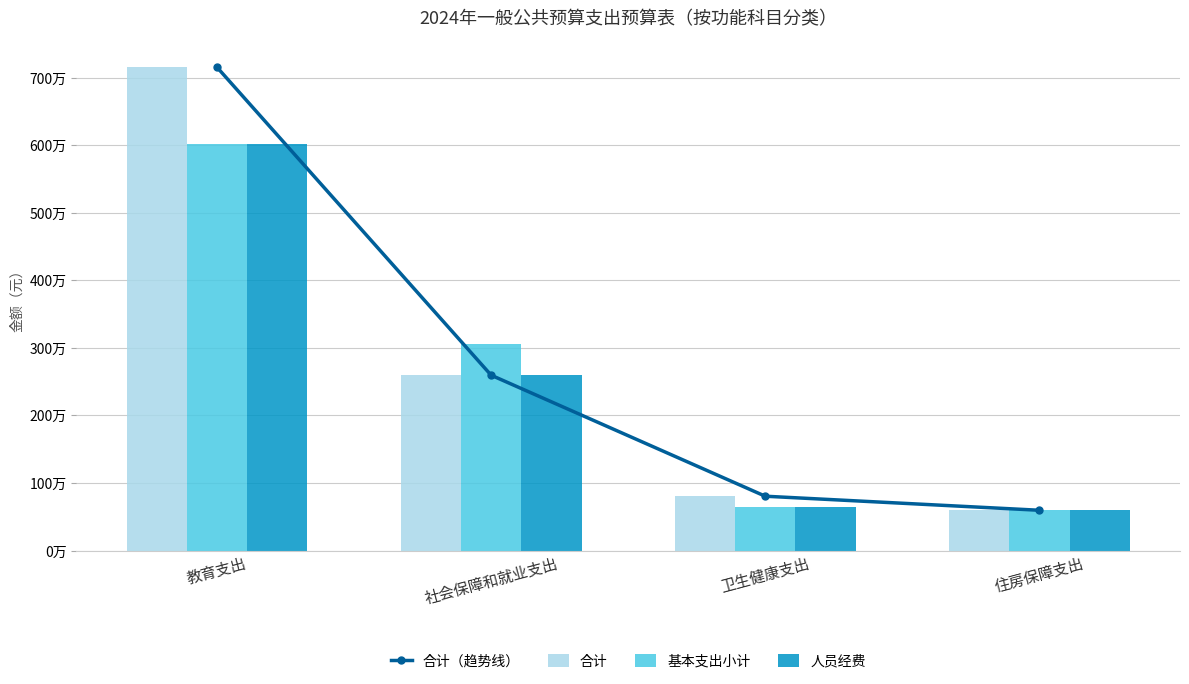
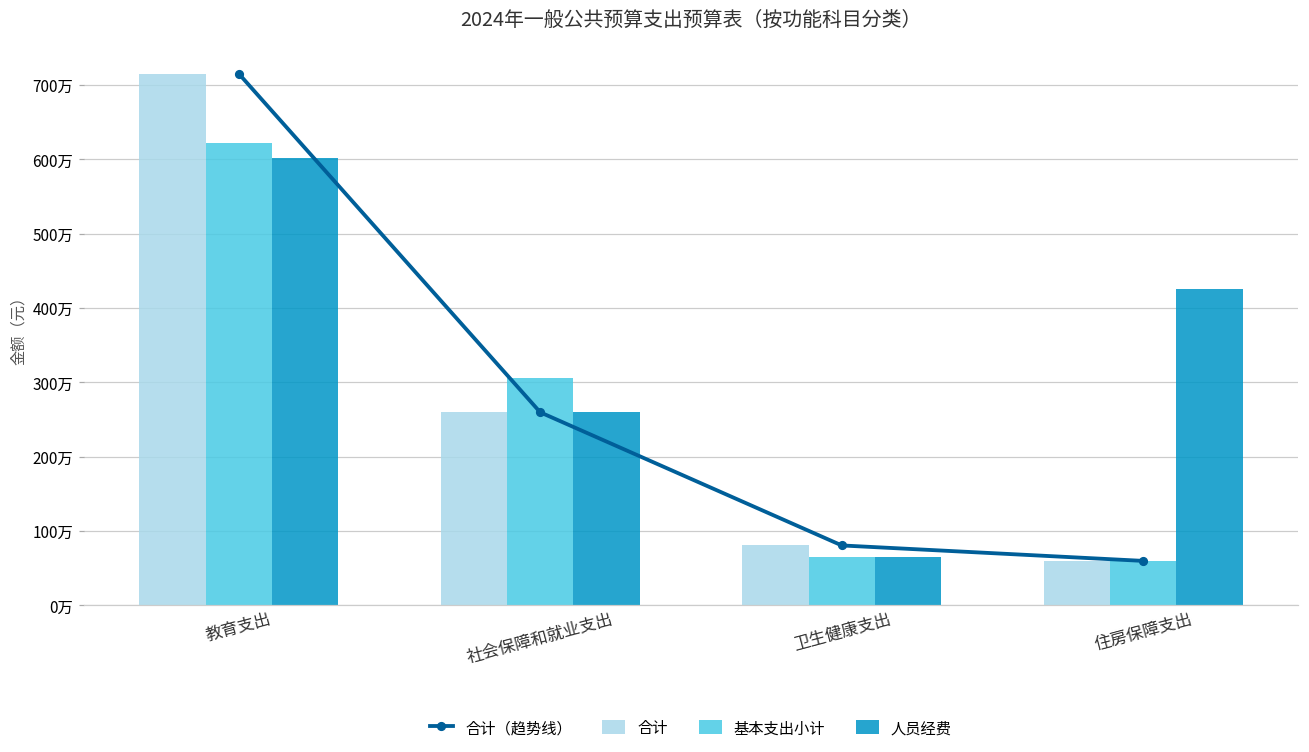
  {
    "合计": {
      "教育支出": "720万",
      "社会保障和就业支出": "260万",
      "卫生健康支出": "80万",
      "住房保障支出": "60万"
    },
    "合计（趋势线）": {
      "教育支出": "720万",
      "社会保障和就业支出": "260万",
      "卫生健康支出": "80万",
      "住房保障支出": "60万"
    },
    "基本支出小计": {
-     "教育支出": "600万",
+     "教育支出": "620万",
      "社会保障和就业支出": "310万",
      "卫生健康支出": "60万",
      "住房保障支出": "60万"
    },
    "人员经费": {
      "教育支出": "600万",
      "社会保障和就业支出": "260万",
      "卫生健康支出": "60万",
-     "住房保障支出": "60万"
+     "住房保障支出": "430万"
    }
  }
